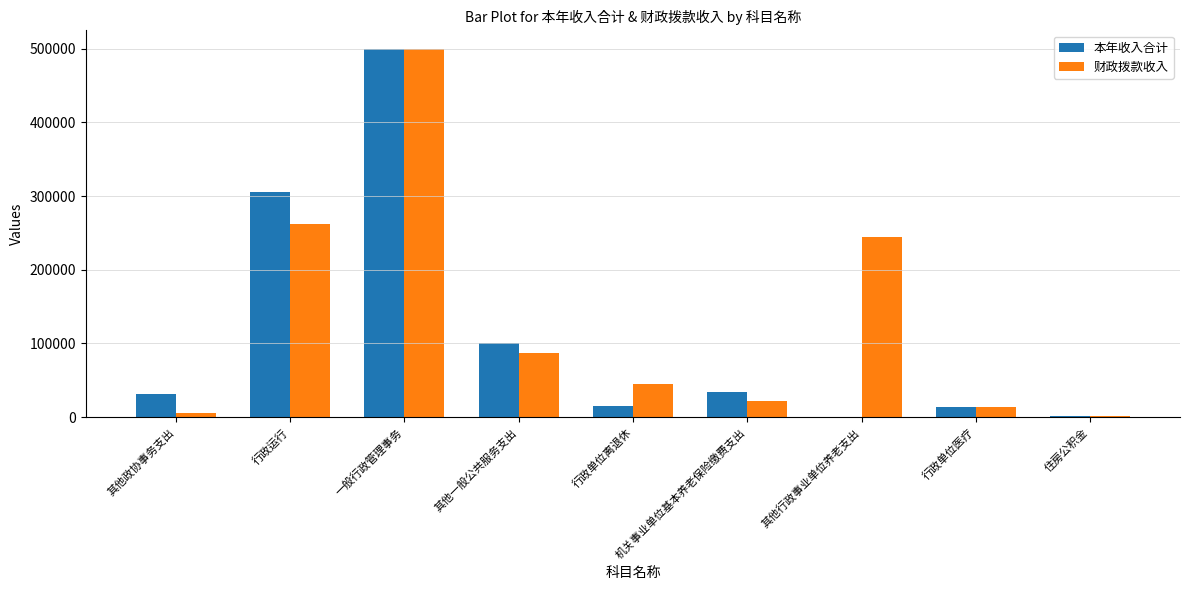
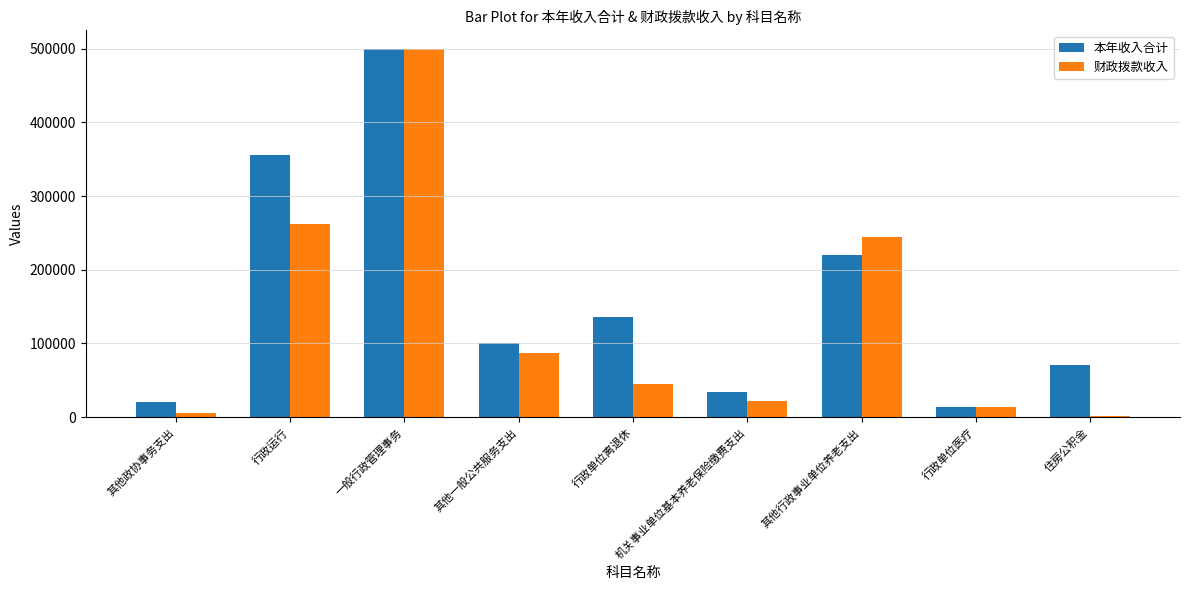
  {
    "本年收入合计": {
-     "其他政协事务支出": 30000,
-     "行政运行": 310000,
+     "其他政协事务支出": 20000,
+     "行政运行": 360000,
      "一般行政管理事务": 500000,
      "其他一般公共服务支出": 100000,
-     "行政单位离退休": 20000,
+     "行政单位离退休": 140000,
      "机关事业单位基本养老保险缴费支出": 30000,
-     "其他行政事业单位养老支出": 0,
+     "其他行政事业单位养老支出": 220000,
      "行政单位医疗": 10000,
-     "住房公积金": 0
+     "住房公积金": 70000
    },
    "财政拨款收入": {
      "其他政协事务支出": 10000,
      "行政运行": 260000,
      "一般行政管理事务": 500000,
      "其他一般公共服务支出": 90000,
      "行政单位离退休": 50000,
      "机关事业单位基本养老保险缴费支出": 20000,
      "其他行政事业单位养老支出": 240000,
      "行政单位医疗": 10000
    }
  }
